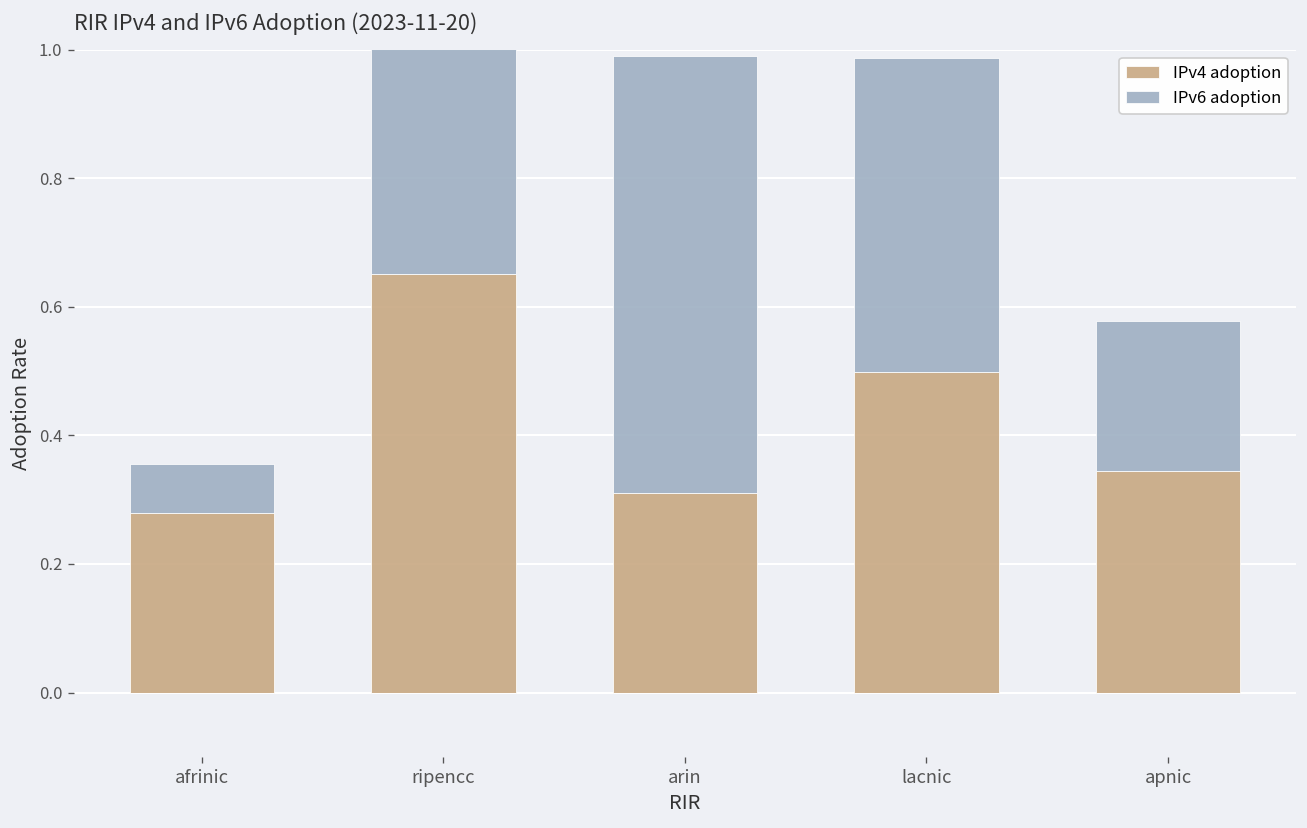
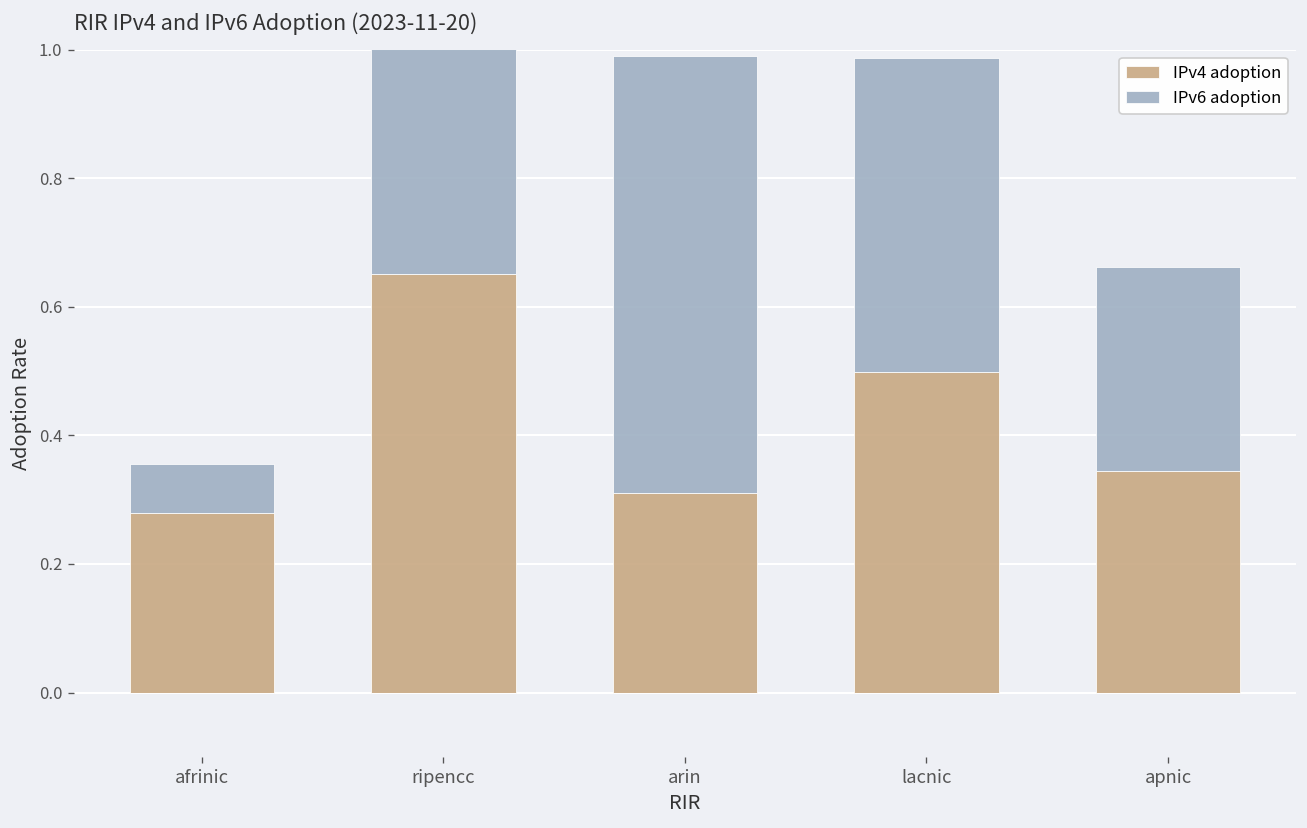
  {
    "IPv6 adoption": {
      "afrinic": 0.08,
      "arin": 0.68,
      "lacnic": 0.49,
-     "apnic": 0.23
+     "apnic": 0.32
    }
  }
